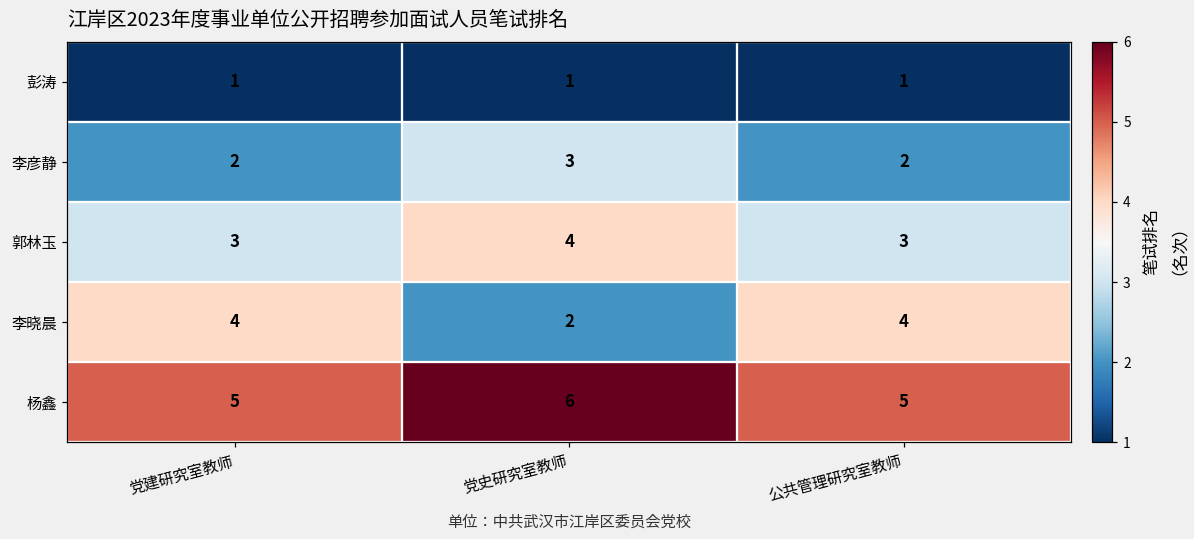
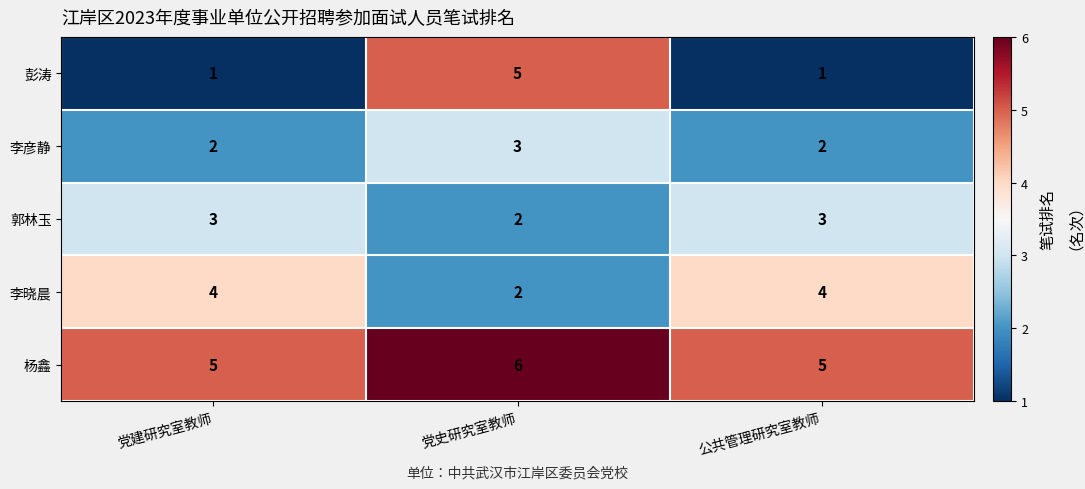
  {
    "彭涛": {
      "党建研究室教师": 1,
-     "党史研究室教师": 1,
+     "党史研究室教师": 5,
      "公共管理研究室教师": 1
    },
    "李彦静": {
      "党建研究室教师": 2,
      "党史研究室教师": 3,
      "公共管理研究室教师": 2
    },
    "郭林玉": {
      "党建研究室教师": 3,
-     "党史研究室教师": 4,
+     "党史研究室教师": 2,
      "公共管理研究室教师": 3
    },
    "李晓晨": {
      "党建研究室教师": 4,
      "党史研究室教师": 2,
      "公共管理研究室教师": 4
    },
    "杨鑫": {
      "党建研究室教师": 5,
      "党史研究室教师": 6,
      "公共管理研究室教师": 5
    }
  }
